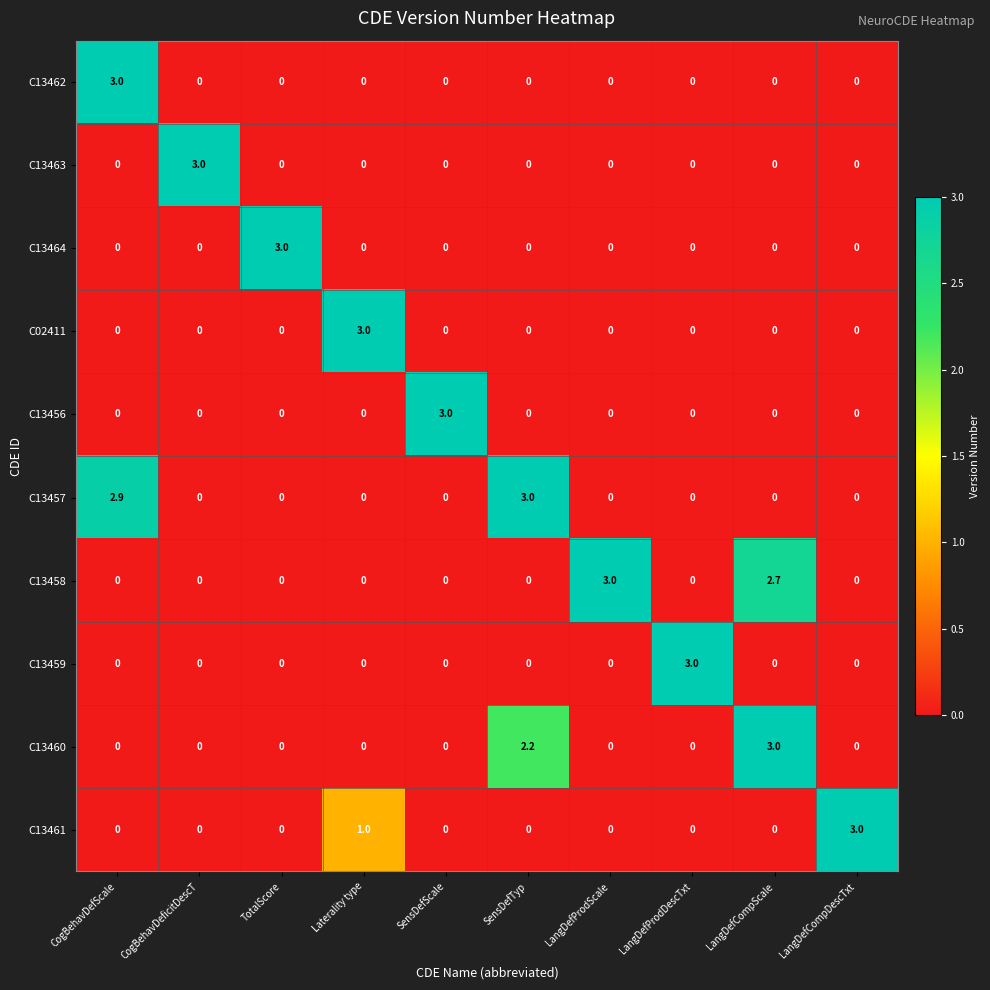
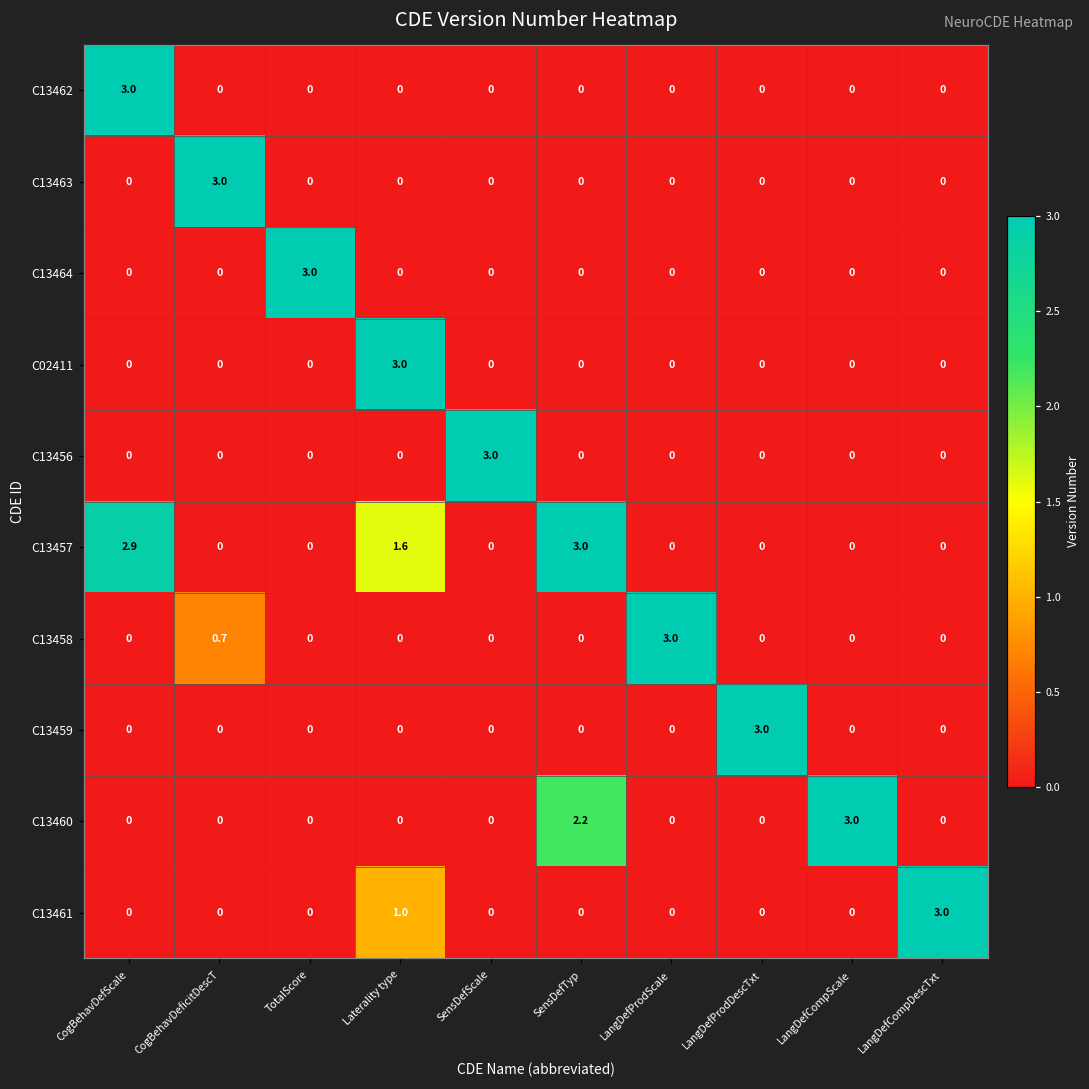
  {
    "C13462": {
      "CogBehavDefScale": 3.0,
      "CogBehavDeficitDescT": 0,
      "TotalScore": 0,
      "Laterality type": 0,
      "SensDefScale": 0,
      "SensDefTyp": 0,
      "LangDefProdScale": 0,
      "LangDefProdDescTxt": 0,
      "LangDefCompScale": 0,
      "LangDefCompDescTxt": 0
    },
    "C13463": {
      "CogBehavDefScale": 0,
      "CogBehavDeficitDescT": 3.0,
      "TotalScore": 0,
      "Laterality type": 0,
      "SensDefScale": 0,
      "SensDefTyp": 0,
      "LangDefProdScale": 0,
      "LangDefProdDescTxt": 0,
      "LangDefCompScale": 0,
      "LangDefCompDescTxt": 0
    },
    "C13464": {
      "CogBehavDefScale": 0,
      "CogBehavDeficitDescT": 0,
      "TotalScore": 3.0,
      "Laterality type": 0,
      "SensDefScale": 0,
      "SensDefTyp": 0,
      "LangDefProdScale": 0,
      "LangDefProdDescTxt": 0,
      "LangDefCompScale": 0,
      "LangDefCompDescTxt": 0
    },
    "C02411": {
      "CogBehavDefScale": 0,
      "CogBehavDeficitDescT": 0,
      "TotalScore": 0,
      "Laterality type": 3.0,
      "SensDefScale": 0,
      "SensDefTyp": 0,
      "LangDefProdScale": 0,
      "LangDefProdDescTxt": 0,
      "LangDefCompScale": 0,
      "LangDefCompDescTxt": 0
    },
    "C13456": {
      "CogBehavDefScale": 0,
      "CogBehavDeficitDescT": 0,
      "TotalScore": 0,
      "Laterality type": 0,
      "SensDefScale": 3.0,
      "SensDefTyp": 0,
      "LangDefProdScale": 0,
      "LangDefProdDescTxt": 0,
      "LangDefCompScale": 0,
      "LangDefCompDescTxt": 0
    },
    "C13457": {
      "CogBehavDefScale": 2.9,
      "CogBehavDeficitDescT": 0,
      "TotalScore": 0,
-     "Laterality type": 0,
+     "Laterality type": 1.6,
      "SensDefScale": 0,
      "SensDefTyp": 3.0,
      "LangDefProdScale": 0,
      "LangDefProdDescTxt": 0,
      "LangDefCompScale": 0,
      "LangDefCompDescTxt": 0
    },
    "C13458": {
      "CogBehavDefScale": 0,
-     "CogBehavDeficitDescT": 0,
+     "CogBehavDeficitDescT": 0.7,
      "TotalScore": 0,
      "Laterality type": 0,
      "SensDefScale": 0,
      "SensDefTyp": 0,
      "LangDefProdScale": 3.0,
      "LangDefProdDescTxt": 0,
-     "LangDefCompScale": 2.7,
+     "LangDefCompScale": 0,
      "LangDefCompDescTxt": 0
    },
    "C13459": {
      "CogBehavDefScale": 0,
      "CogBehavDeficitDescT": 0,
      "TotalScore": 0,
      "Laterality type": 0,
      "SensDefScale": 0,
      "SensDefTyp": 0,
      "LangDefProdScale": 0,
      "LangDefProdDescTxt": 3.0,
      "LangDefCompScale": 0,
      "LangDefCompDescTxt": 0
    },
    "C13460": {
      "CogBehavDefScale": 0,
      "CogBehavDeficitDescT": 0,
      "TotalScore": 0,
      "Laterality type": 0,
      "SensDefScale": 0,
      "SensDefTyp": 2.2,
      "LangDefProdScale": 0,
      "LangDefProdDescTxt": 0,
      "LangDefCompScale": 3.0,
      "LangDefCompDescTxt": 0
    },
    "C13461": {
      "CogBehavDefScale": 0,
      "CogBehavDeficitDescT": 0,
      "TotalScore": 0,
      "Laterality type": 1.0,
      "SensDefScale": 0,
      "SensDefTyp": 0,
      "LangDefProdScale": 0,
      "LangDefProdDescTxt": 0,
      "LangDefCompScale": 0,
      "LangDefCompDescTxt": 3.0
    }
  }
